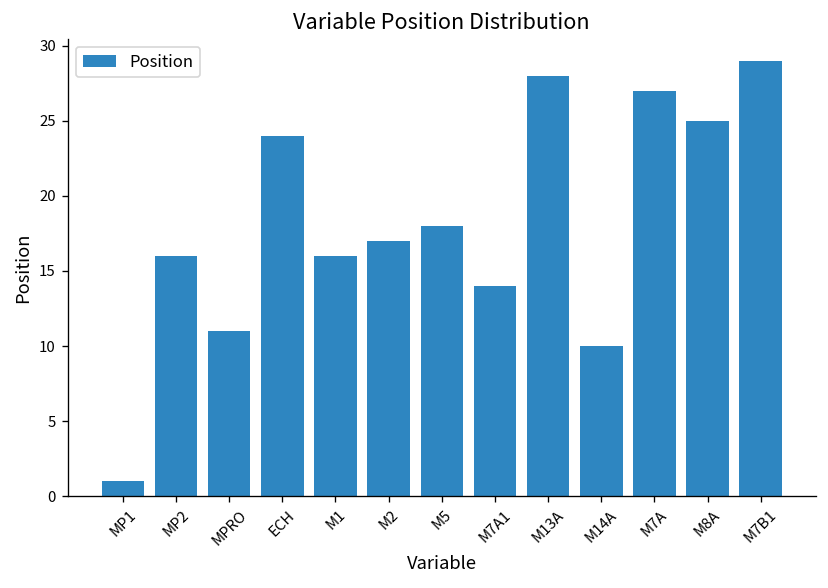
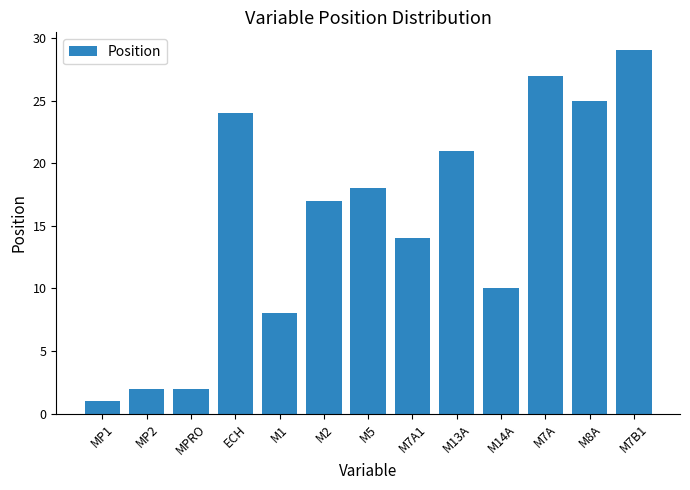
  {
    "MP1": 1,
-   "MP2": 16,
-   "MPRO": 11,
+   "MP2": 2,
+   "MPRO": 2,
    "ECH": 24,
-   "M1": 16,
+   "M1": 8,
    "M2": 17,
    "M5": 18,
    "M7A1": 14,
-   "M13A": 28,
+   "M13A": 21,
    "M14A": 10,
    "M7A": 27,
    "M8A": 25,
    "M7B1": 29
  }
